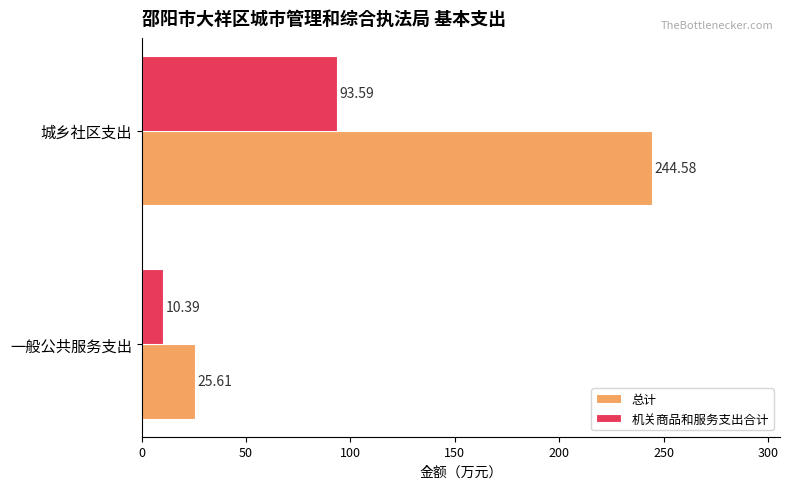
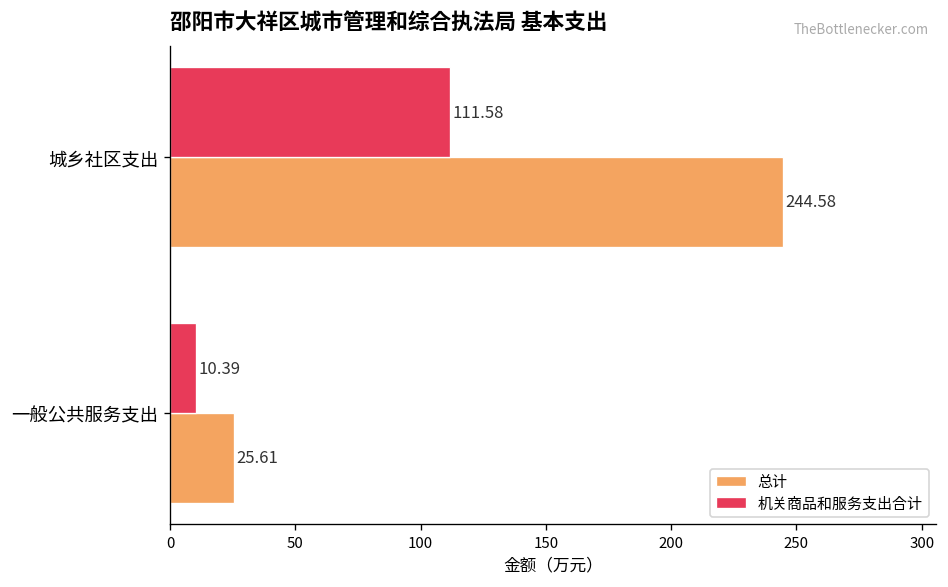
  {
    "总计": {
      "城乡社区支出": 244.58,
      "一般公共服务支出": 25.61
    },
    "机关商品和服务支出合计": {
-     "城乡社区支出": 93.59,
+     "城乡社区支出": 111.58,
      "一般公共服务支出": 10.39
    }
  }
